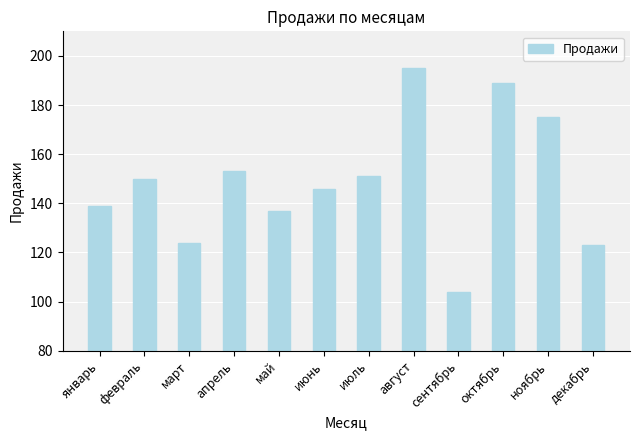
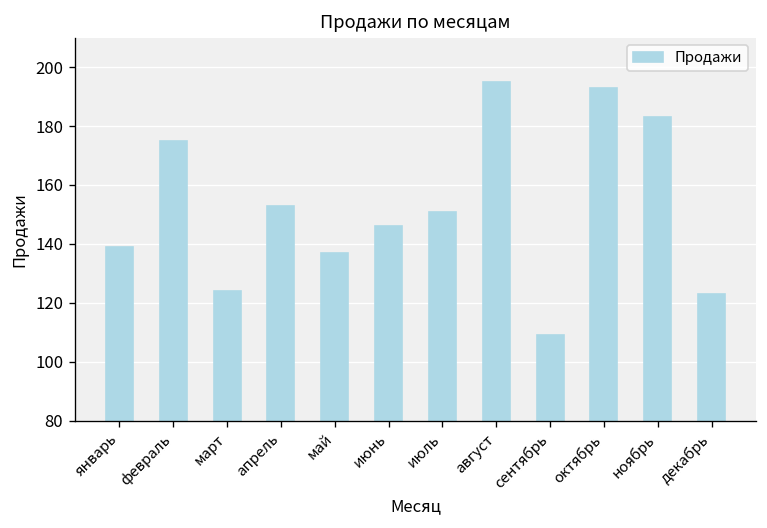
  {
    "январь": 139,
-   "февраль": 150,
+   "февраль": 175,
    "март": 124,
    "апрель": 153,
    "май": 137,
    "июнь": 146,
    "июль": 151,
    "август": 195,
-   "сентябрь": 104,
-   "октябрь": 189,
-   "ноябрь": 175,
+   "сентябрь": 109,
+   "октябрь": 193,
+   "ноябрь": 183,
    "декабрь": 123
  }
